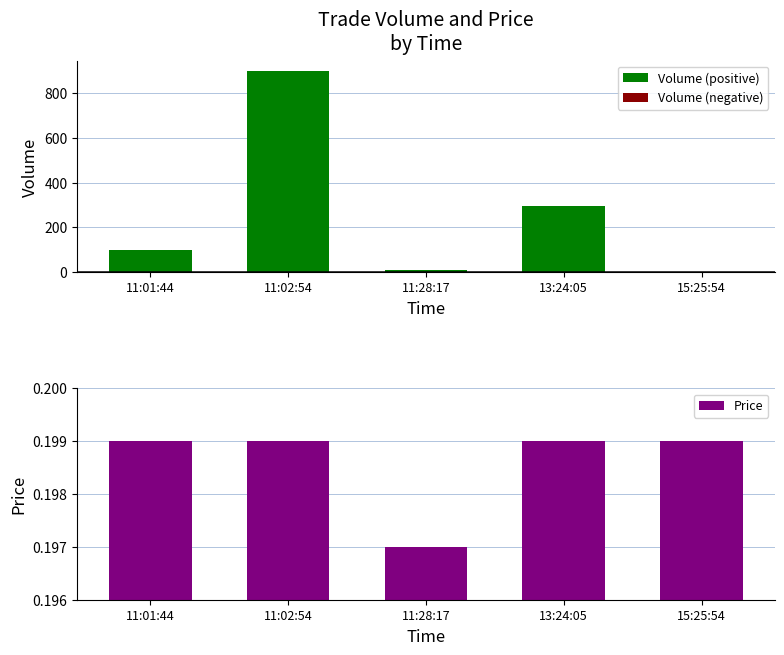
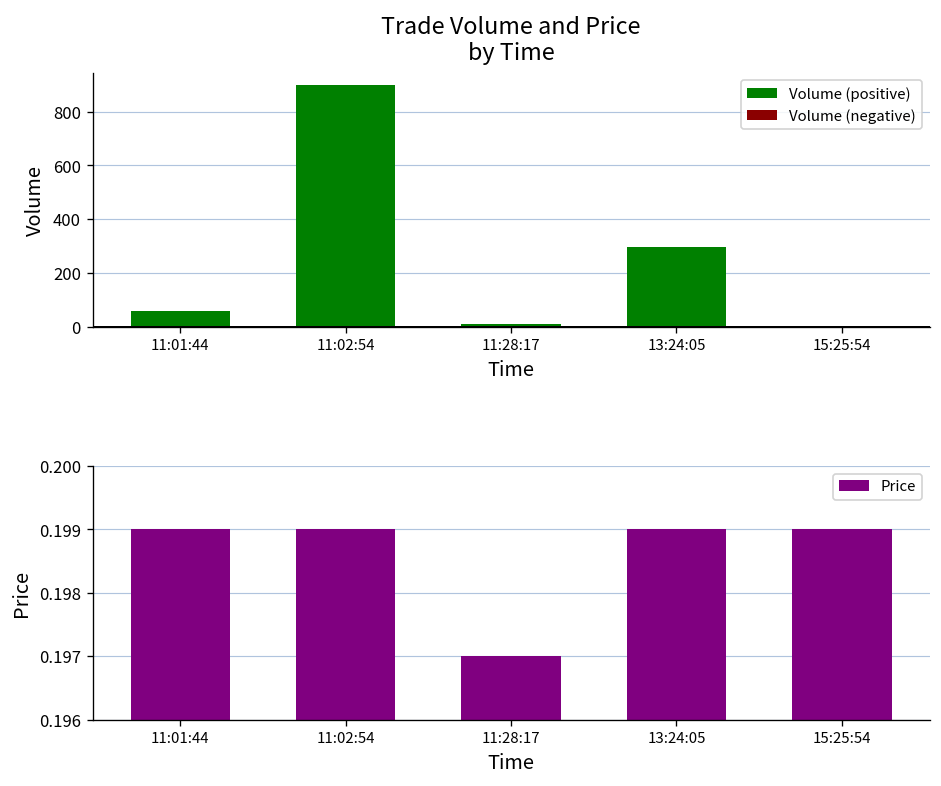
  {
    "Trade Volume and Price by Time": {
      "Volume (positive)": {
-       "11:01:44": 100,
+       "11:01:44": 60,
        "11:02:54": 900,
        "13:24:05": 300
      },
      "Volume (negative)": {
        "11:01:44": 0,
        "11:02:54": 0,
        "11:28:17": 0,
        "13:24:05": 0,
        "15:25:54": 0
      }
    }
  }
